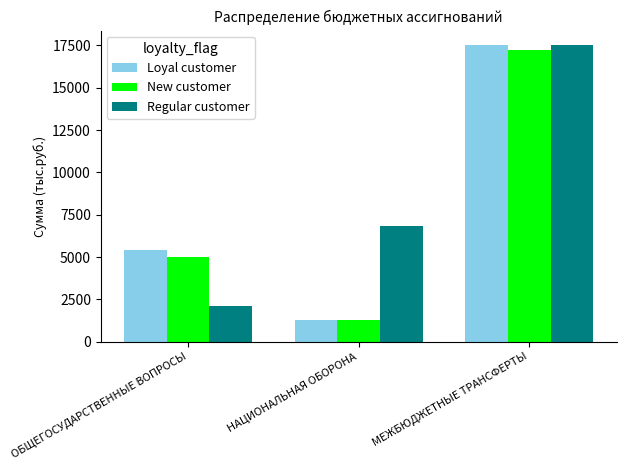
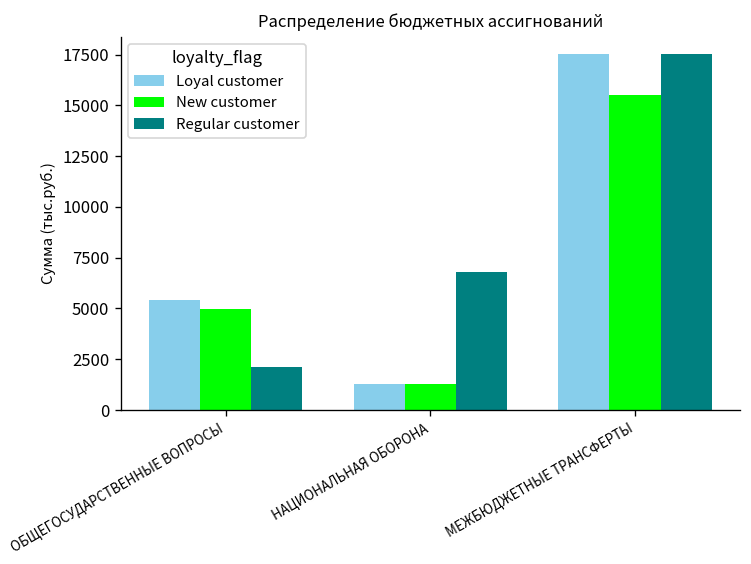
  {
    "Loyal customer": {
      "ОБЩЕГОСУДАРСТВЕННЫЕ ВОПРОСЫ": 5400,
      "НАЦИОНАЛЬНАЯ ОБОРОНА": 1300,
      "МЕЖБЮДЖЕТНЫЕ ТРАНСФЕРТЫ": 17500
    },
    "New customer": {
      "ОБЩЕГОСУДАРСТВЕННЫЕ ВОПРОСЫ": 5000,
      "НАЦИОНАЛЬНАЯ ОБОРОНА": 1300,
-     "МЕЖБЮДЖЕТНЫЕ ТРАНСФЕРТЫ": 17200
+     "МЕЖБЮДЖЕТНЫЕ ТРАНСФЕРТЫ": 15500
    },
    "Regular customer": {
      "ОБЩЕГОСУДАРСТВЕННЫЕ ВОПРОСЫ": 2100,
      "НАЦИОНАЛЬНАЯ ОБОРОНА": 6800,
      "МЕЖБЮДЖЕТНЫЕ ТРАНСФЕРТЫ": 17500
    }
  }
